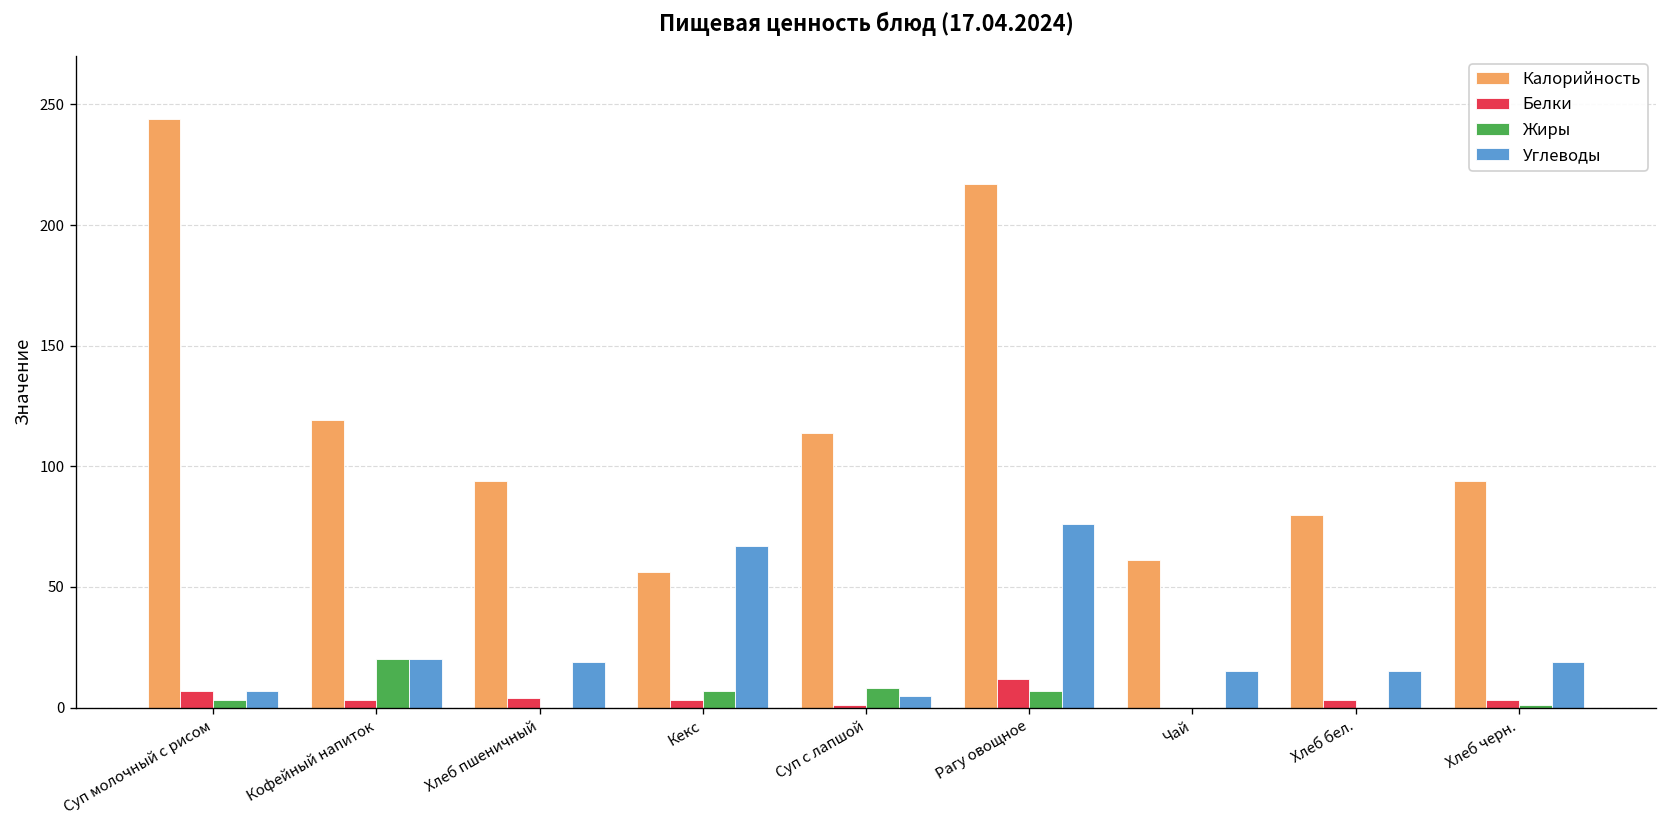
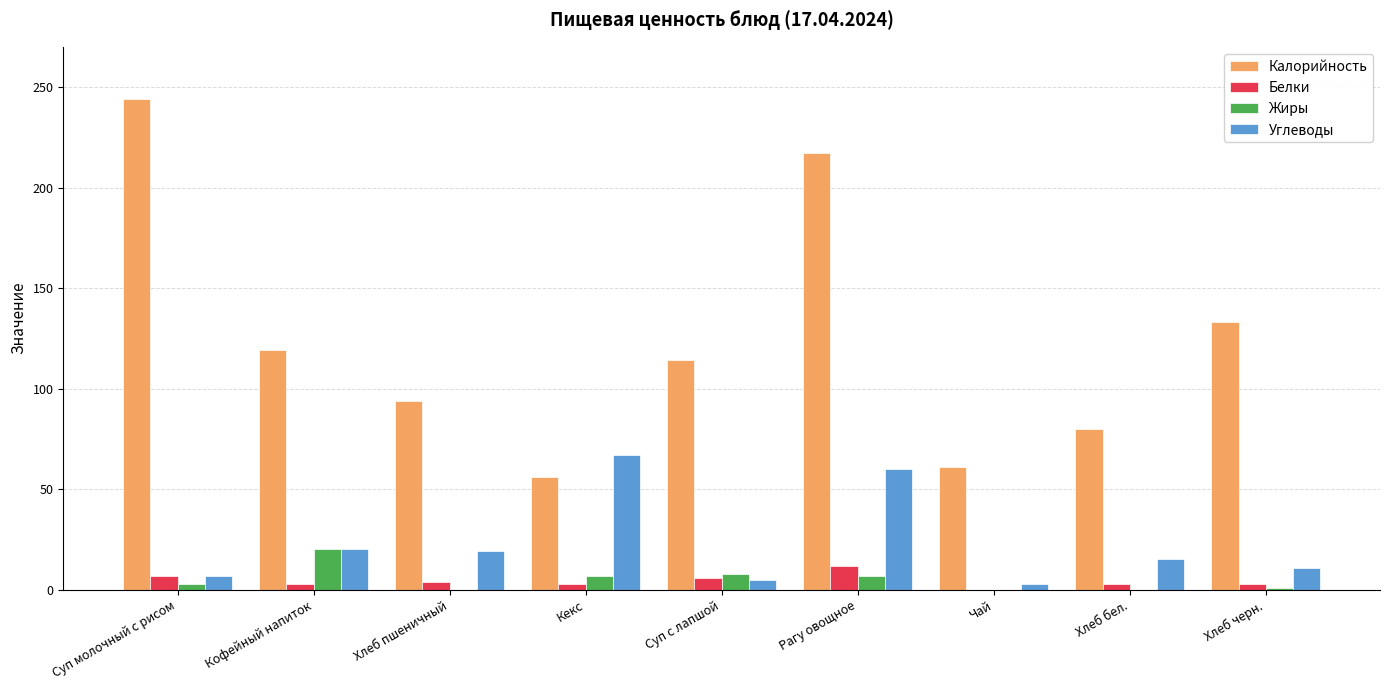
  {
    "Калорийность": {
      "Суп молочный с рисом": 244,
      "Кофейный напиток": 119,
      "Хлеб пшеничный": 94,
      "Кекс": 56,
      "Суп с лапшой": 114,
      "Рагу овощное": 217,
      "Чай": 61,
      "Хлеб бел.": 80,
-     "Хлеб черн.": 94
+     "Хлеб черн.": 133
    },
    "Белки": {
      "Суп молочный с рисом": 7,
      "Кофейный напиток": 3,
      "Хлеб пшеничный": 4,
      "Кекс": 3,
-     "Суп с лапшой": 1,
+     "Суп с лапшой": 6,
      "Рагу овощное": 12,
      "Чай": 0,
      "Хлеб бел.": 3,
      "Хлеб черн.": 3
    },
    "Жиры": {
      "Суп молочный с рисом": 3,
      "Кофейный напиток": 20,
      "Хлеб пшеничный": 0,
      "Кекс": 7,
      "Суп с лапшой": 8,
      "Рагу овощное": 7,
      "Чай": 0,
      "Хлеб бел.": 0
    },
    "Углеводы": {
      "Суп молочный с рисом": 7,
      "Кофейный напиток": 20,
      "Хлеб пшеничный": 19,
      "Кекс": 67,
      "Суп с лапшой": 5,
-     "Рагу овощное": 76,
-     "Чай": 15,
+     "Рагу овощное": 60,
+     "Чай": 3,
      "Хлеб бел.": 15,
-     "Хлеб черн.": 19
+     "Хлеб черн.": 11
    }
  }
